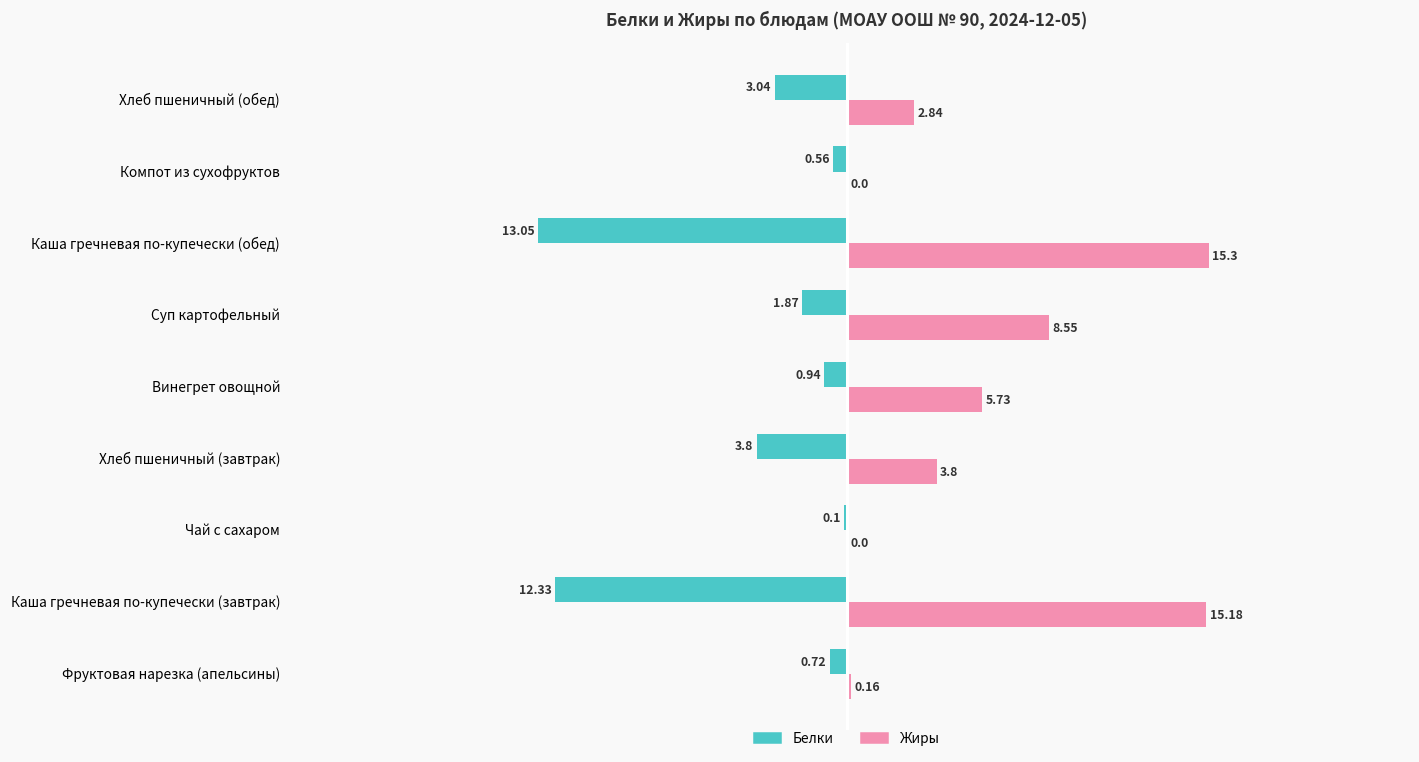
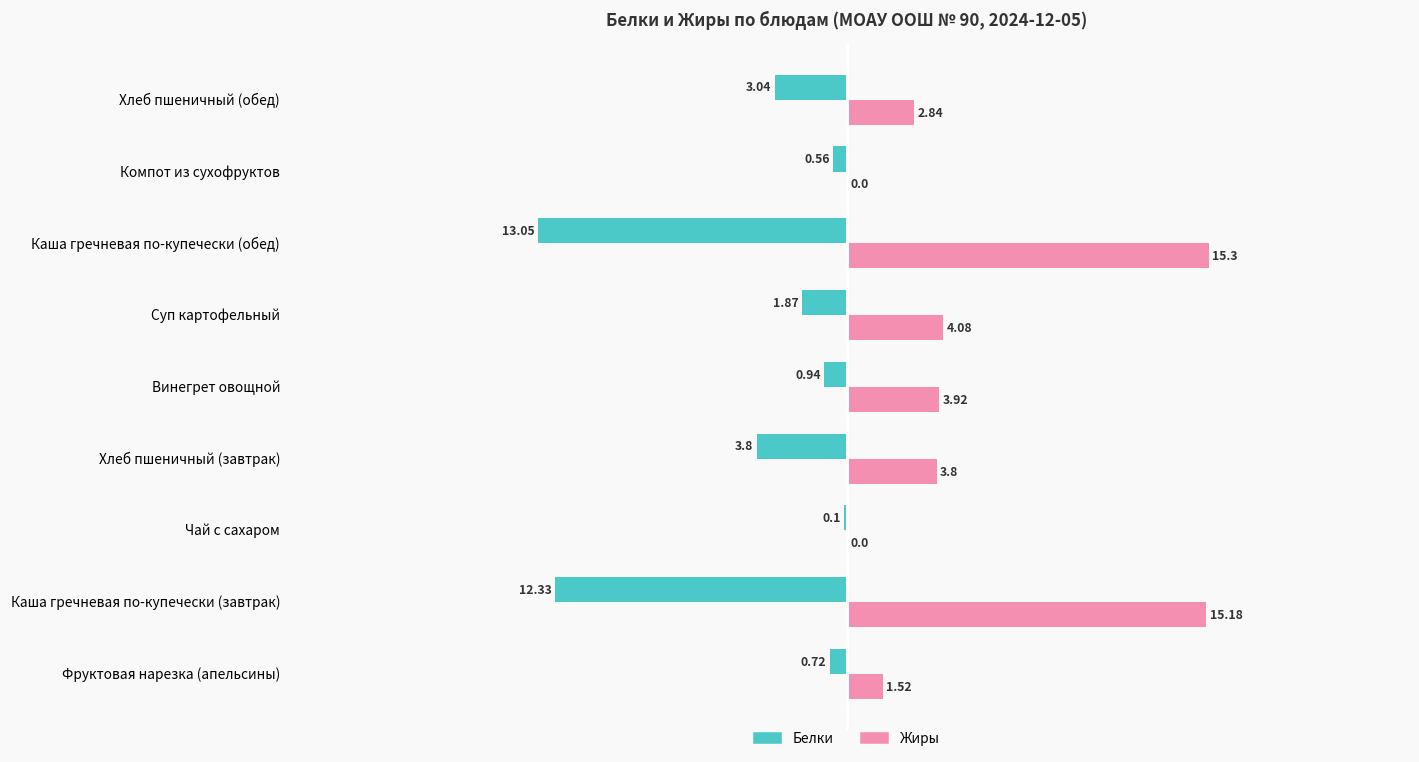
  {
    "Жиры": {
      "Хлеб пшеничный (обед)": 2.84,
      "Компот из сухофруктов": 0.0,
      "Каша гречневая по-купечески (обед)": 15.3,
-     "Суп картофельный": 8.55,
-     "Винегрет овощной": 5.73,
+     "Суп картофельный": 4.08,
+     "Винегрет овощной": 3.92,
      "Хлеб пшеничный (завтрак)": 3.8,
      "Чай с сахаром": 0.0,
      "Каша гречневая по-купечески (завтрак)": 15.18,
-     "Фруктовая нарезка (апельсины)": 0.16
+     "Фруктовая нарезка (апельсины)": 1.52
    }
  }
